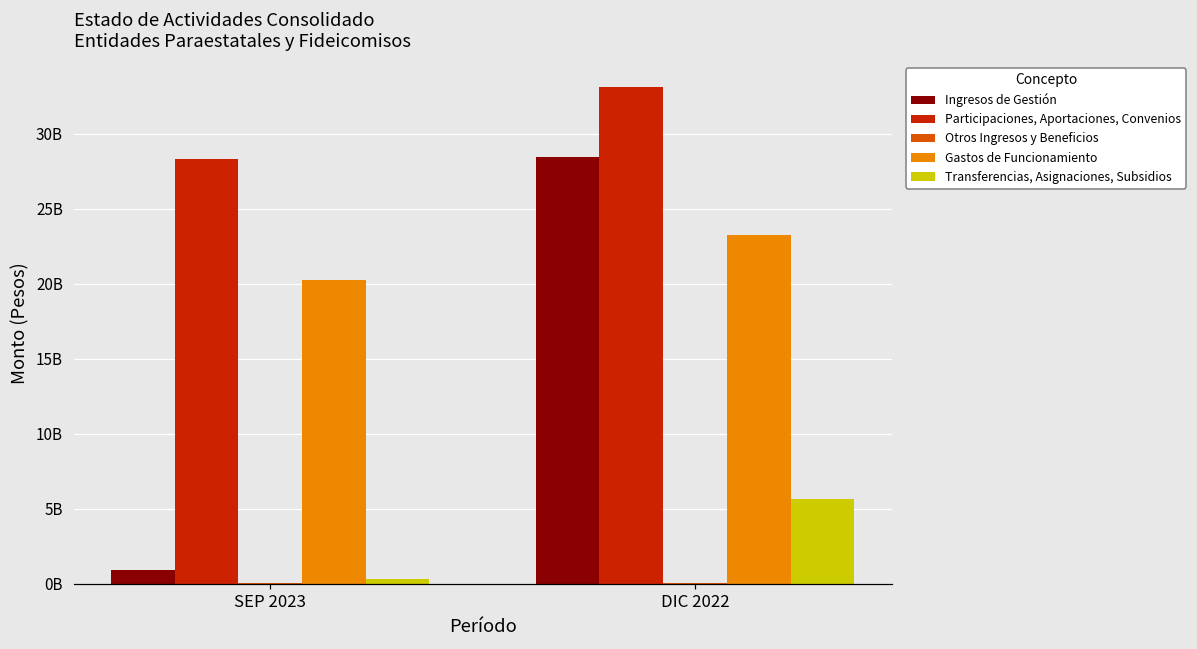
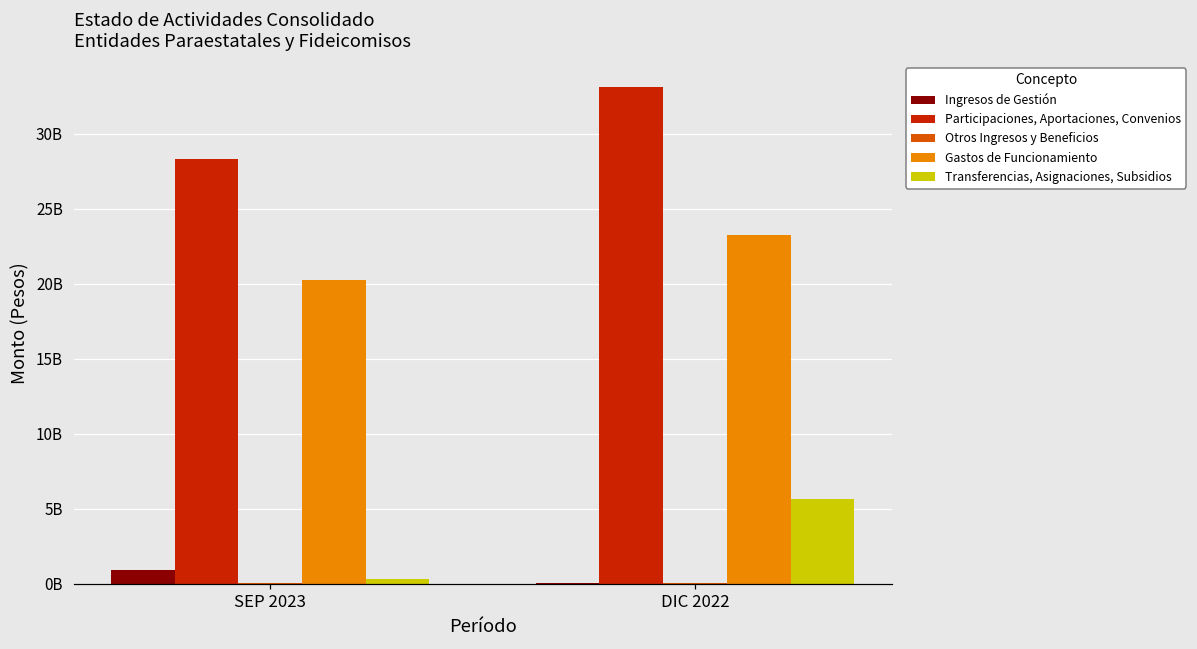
  {
    "Ingresos de Gestión": {
      "SEP 2023": 900000000,
-     "DIC 2022": 28500000000
+     "DIC 2022": 0
    },
    "Transferencias, Asignaciones, Subsidios": {
      "SEP 2023": 300000000,
      "DIC 2022": 5600000000
    }
  }
